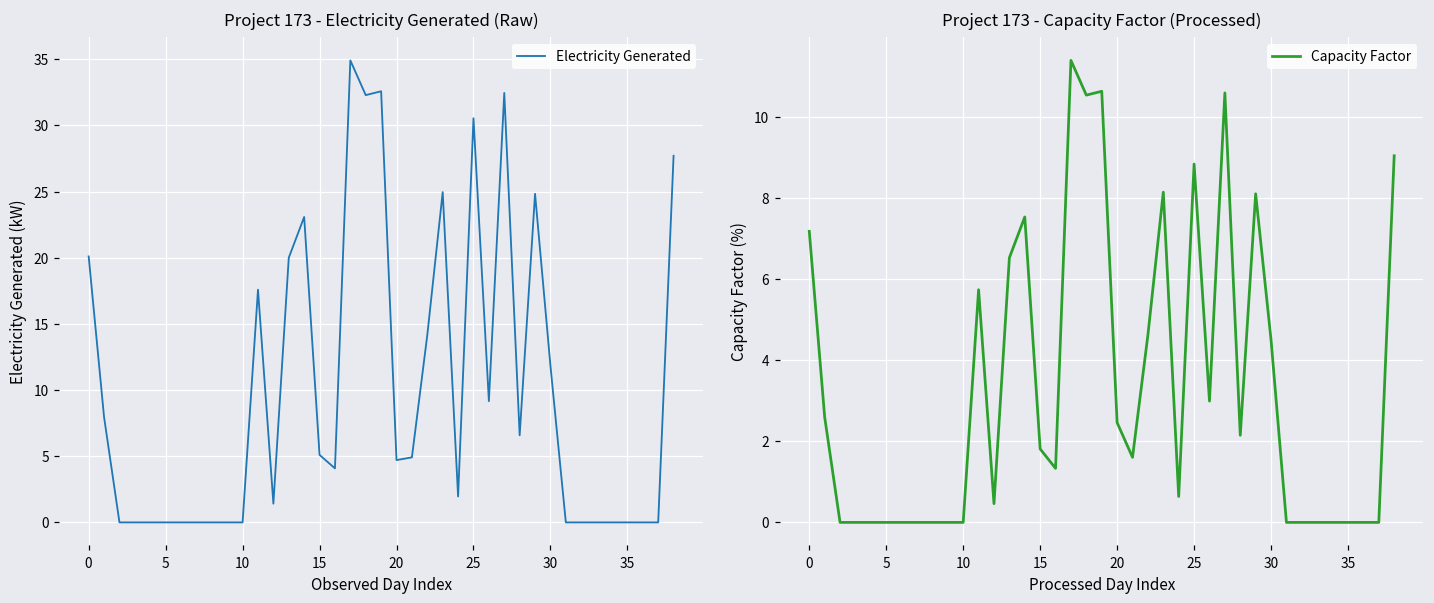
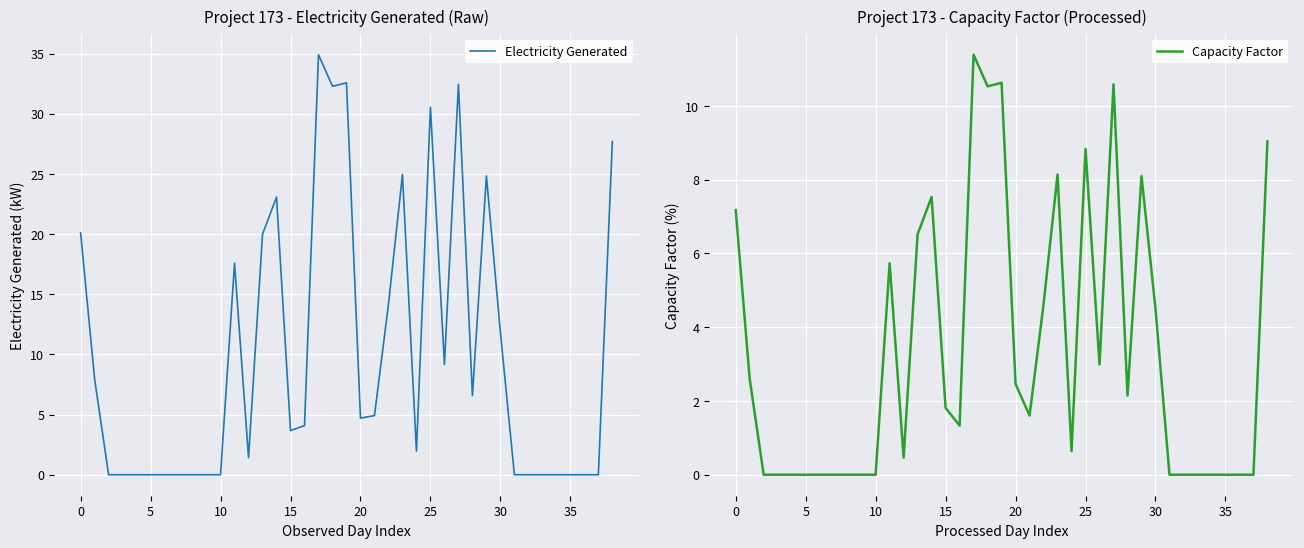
  {
    "Project 173 - Electricity Generated (Raw)": {
      "0": 20.1,
      "5": 0.0,
      "10": 0.0,
-     "15": 5.1,
+     "15": 3.7,
      "20": 4.7,
      "25": 30.5,
      "30": 11.8,
      "35": 0.0
    },
    "Project 173 - Capacity Factor (Processed)": {
      "0": 7.2,
      "5": 0.0,
      "10": 0.0,
      "15": 1.8,
      "20": 2.5,
      "25": 8.8,
      "30": 4.5,
      "35": 0.0
    }
  }
